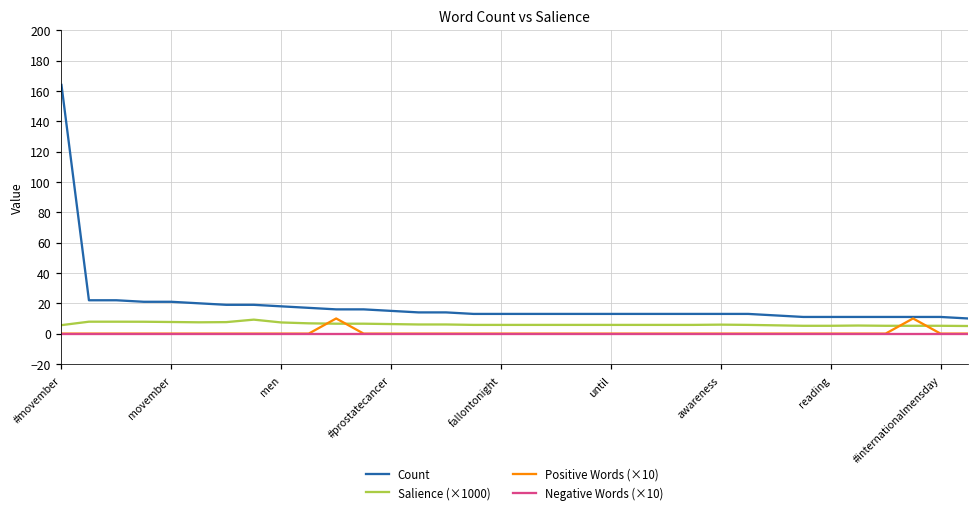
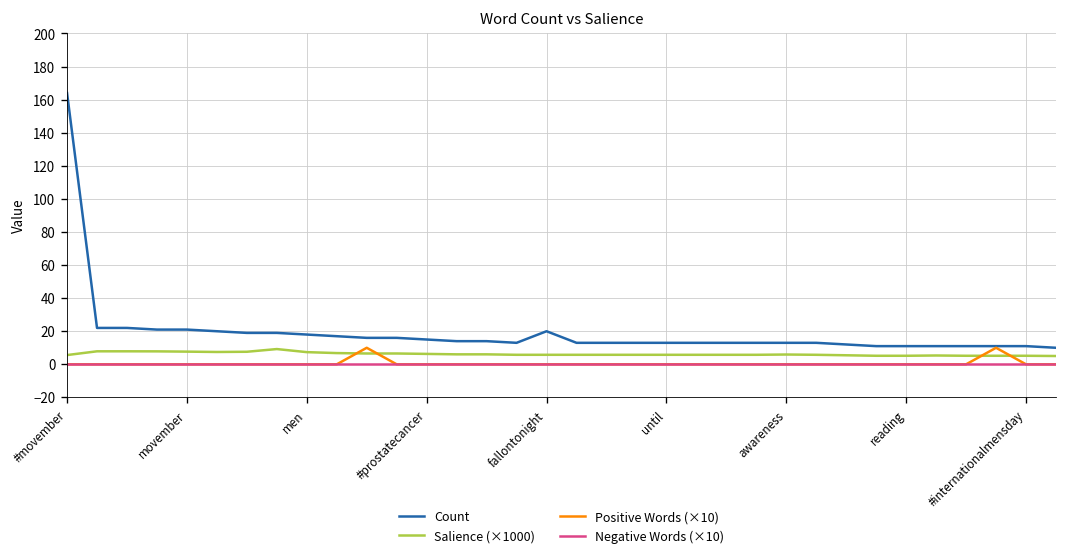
  {
    "Count": {
      "#movember": 164,
      "movember": 21,
      "men": 18,
      "#prostatecancer": 15,
-     "fallontonight": 13,
+     "fallontonight": 20,
      "until": 13,
      "awareness": 13,
      "reading": 11,
      "#internationalmensday": 11
    },
    "Salience (×1000)": {
      "#movember": 6,
      "movember": 8,
      "men": 7,
      "#prostatecancer": 6,
      "fallontonight": 6,
      "until": 6,
      "awareness": 6,
      "reading": 5,
      "#internationalmensday": 5
    }
  }
